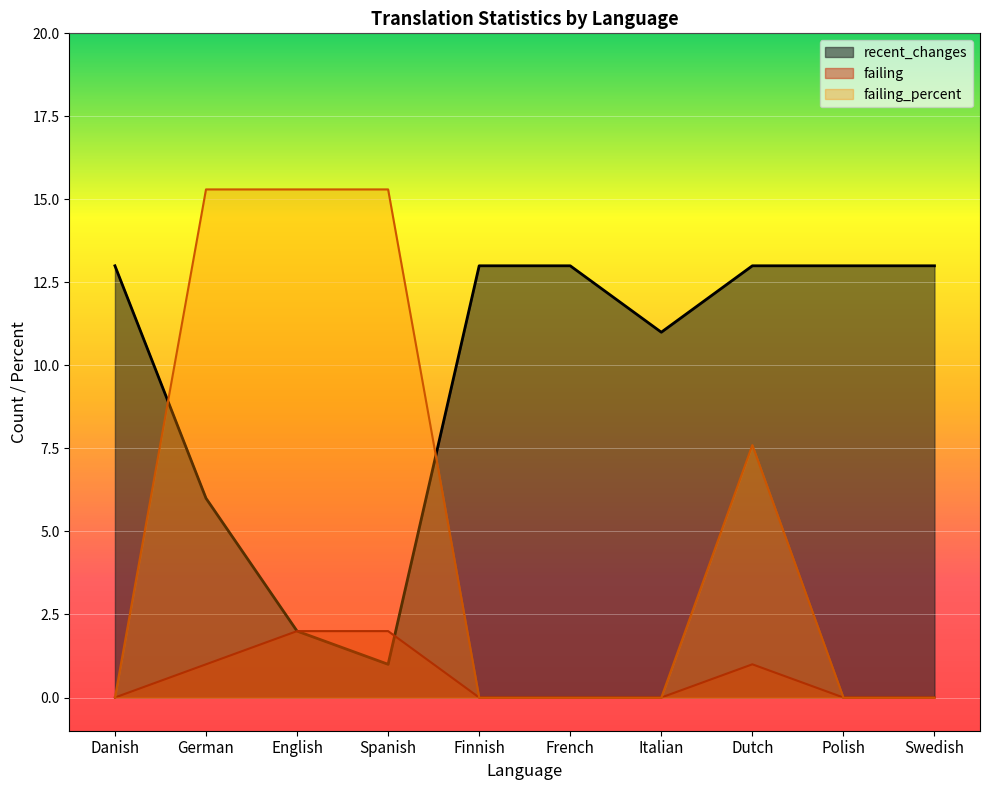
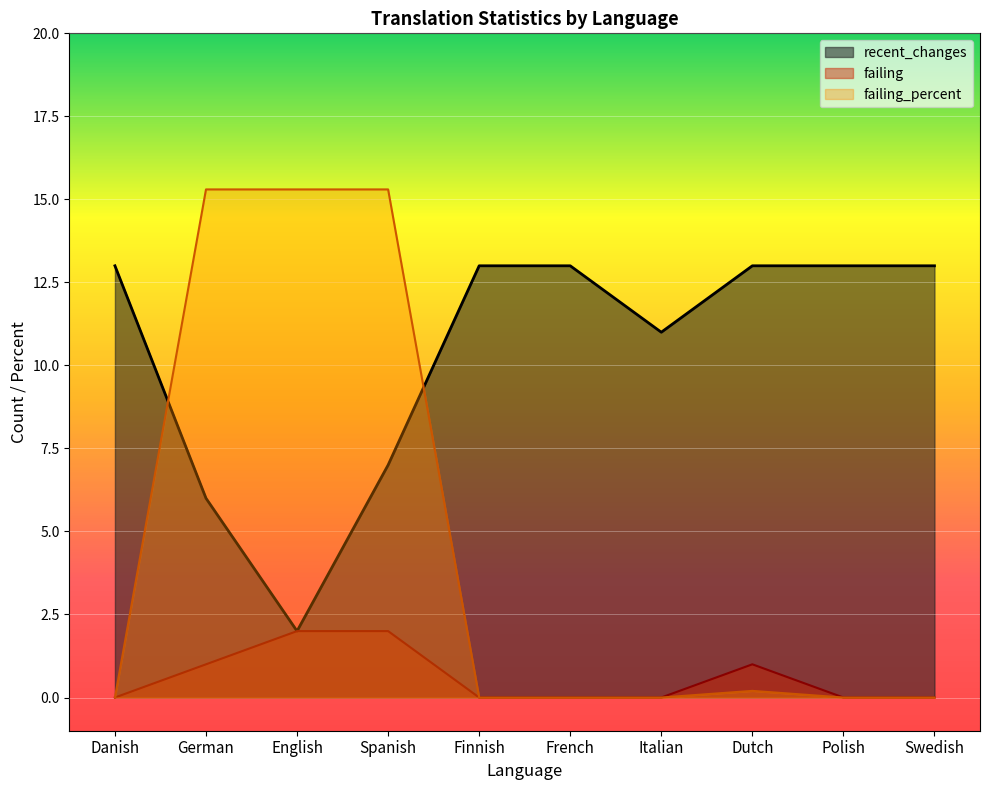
  {
    "recent_changes": {
      "Danish": 13,
      "German": 6,
-     "Spanish": 1,
+     "Spanish": 7,
      "Finnish": 13,
      "French": 13,
      "Italian": 11,
      "Dutch": 13,
      "Polish": 13,
      "Swedish": 13
    },
    "failing": {
      "German": 1.0,
      "Spanish": 2.0,
      "Dutch": 1.0
    },
    "failing_percent": {
      "German": 15.3,
      "English": 15.3,
      "Spanish": 15.3,
-     "Dutch": 7.6
+     "Dutch": 0.2
    }
  }
